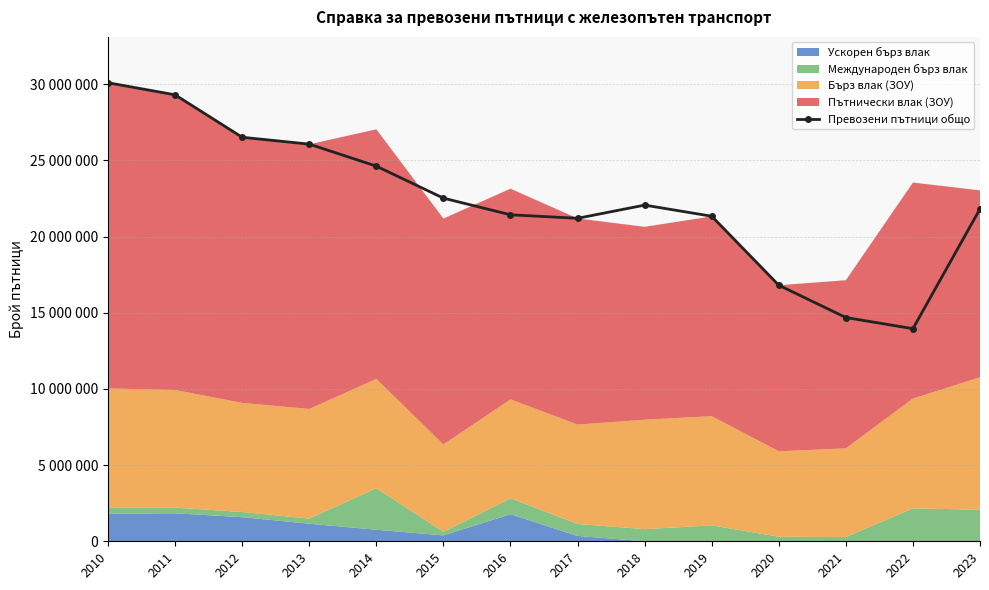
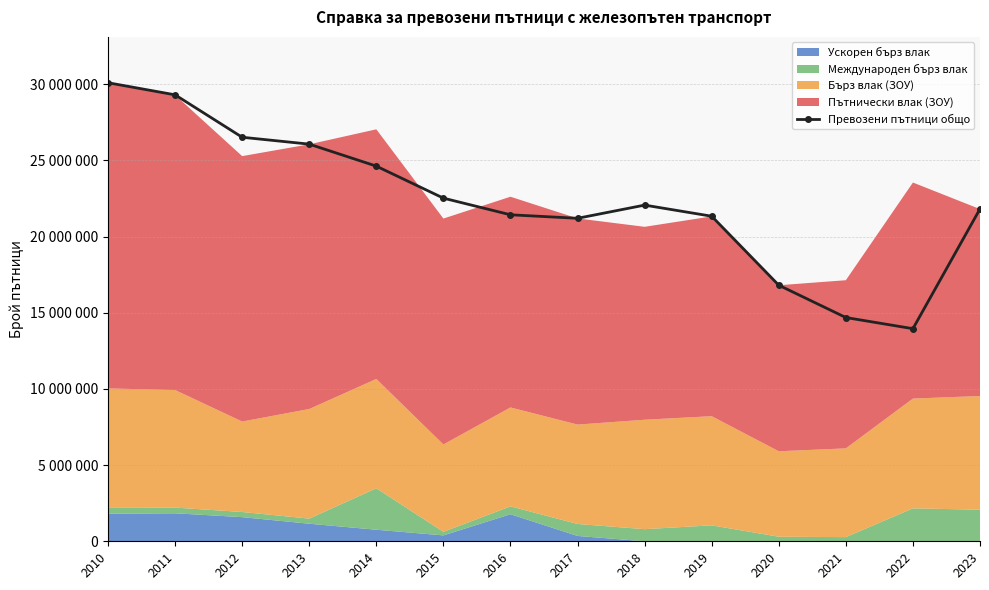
  {
    "Ускорен бърз влак": {
      "2010": 1800000,
      "2011": 1800000,
      "2012": 1600000,
      "2013": 1200000,
      "2014": 800000,
      "2015": 400000,
      "2016": 1800000,
      "2017": 400000,
      "2018": 0,
      "2019": 0,
      "2020": 0,
      "2021": 0,
      "2022": 0,
      "2023": 0
    },
    "Превозени пътници общо": {
      "2014": 24600000,
      "2015": 22500000,
      "2016": 21400000,
      "2018": 22100000,
      "2021": 14700000,
      "2022": 14000000
    },
    "Международен бърз влак": {
      "2010": 400000,
      "2011": 400000,
      "2012": 300000,
      "2013": 300000,
      "2014": 2700000,
      "2015": 200000,
-     "2016": 1000000,
+     "2016": 500000,
      "2017": 800000,
      "2018": 800000,
      "2019": 1000000,
      "2020": 300000,
      "2021": 300000,
      "2022": 2200000,
      "2023": 2100000
    },
    "Бърз влак (ЗОУ)": {
      "2010": 7800000,
      "2011": 7700000,
-     "2012": 7200000,
+     "2012": 5900000,
      "2013": 7200000,
      "2014": 7200000,
      "2015": 5700000,
      "2016": 6500000,
      "2017": 6500000,
      "2018": 7200000,
      "2019": 7200000,
      "2020": 5600000,
      "2021": 5800000,
      "2022": 7200000,
-     "2023": 8700000
+     "2023": 7500000
    },
    "Пътнически влак (ЗОУ)": {
      "2014": 16400000,
      "2015": 14800000,
      "2016": 13800000,
      "2018": 12700000,
      "2021": 11000000,
      "2022": 14200000
    }
  }
